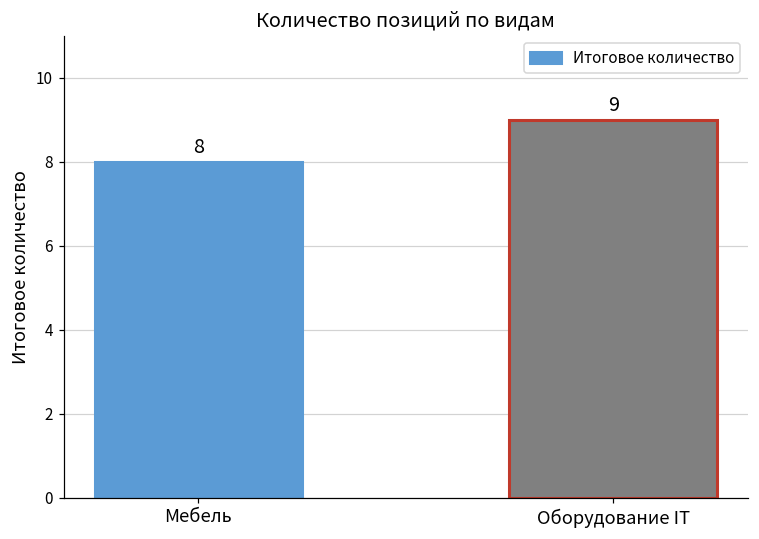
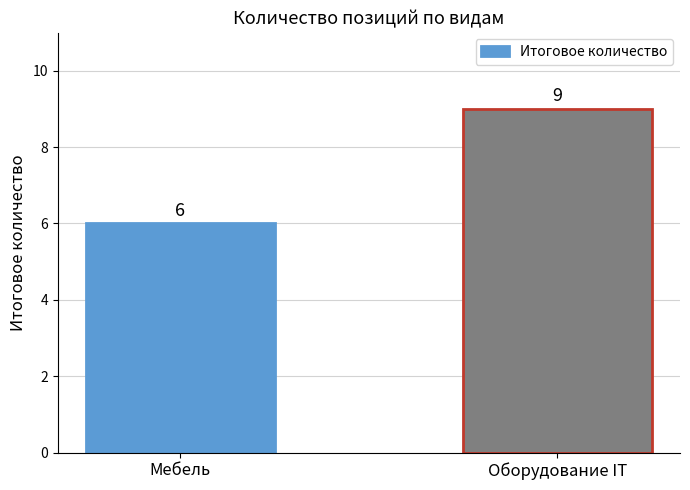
  {
-   "Мебель": 8,
+   "Мебель": 6,
    "Оборудование IT": 9
  }
